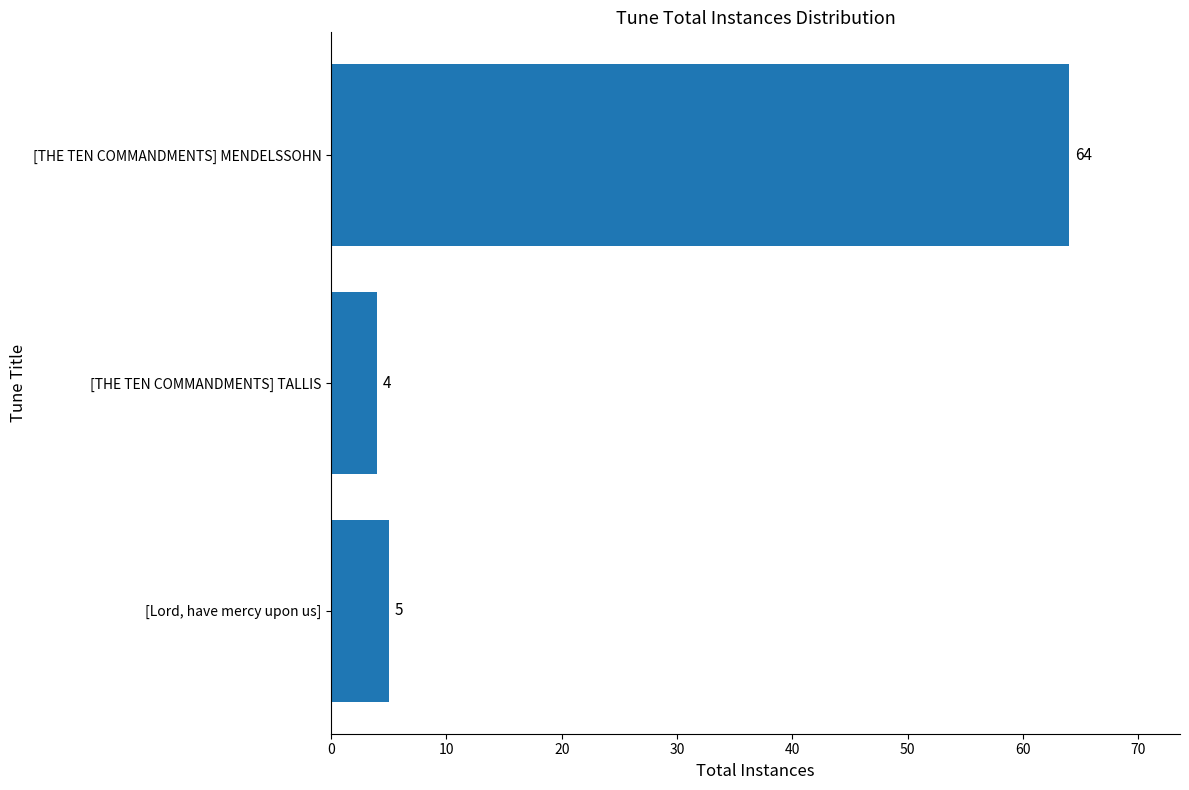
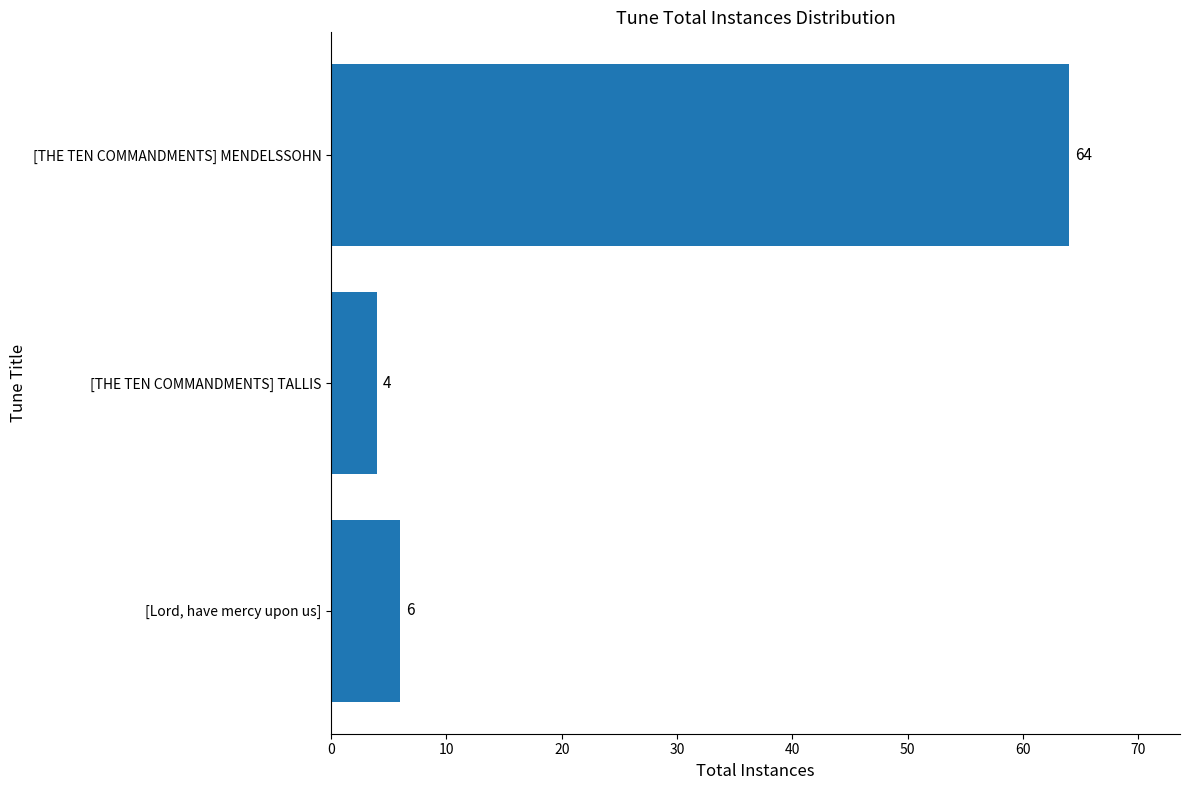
  {
    "[THE TEN COMMANDMENTS] MENDELSSOHN": 64,
    "[THE TEN COMMANDMENTS] TALLIS": 4,
-   "[Lord, have mercy upon us]": 5
+   "[Lord, have mercy upon us]": 6
  }
